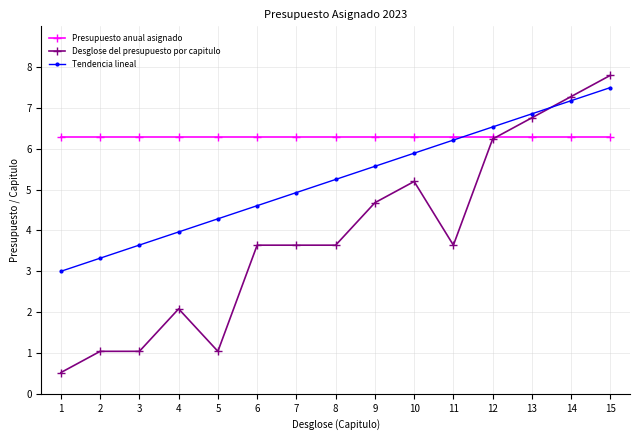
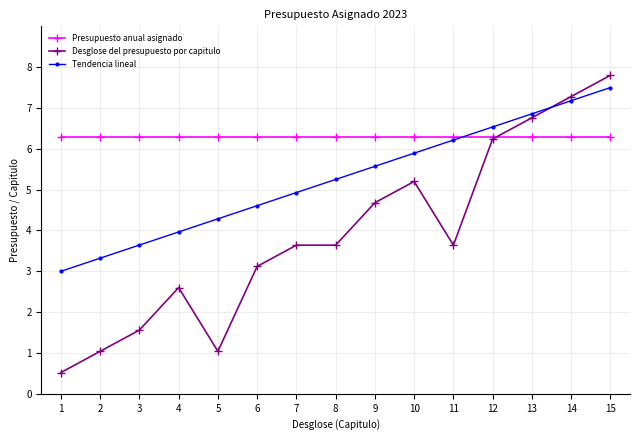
  {
    "Presupuesto anual asignado": {
      "1": 6.3,
      "2": 6.3,
      "3": 6.3,
      "4": 6.3,
      "5": 6.3,
      "6": 6.3,
      "7": 6.3,
      "8": 6.3,
      "9": 6.3,
      "10": 6.3,
      "11": 6.3,
      "13": 6.3,
      "14": 6.3,
      "15": 6.3
    },
    "Desglose del presupuesto por capitulo": {
      "1": 0.5,
      "2": 1.0,
-     "3": 1.0,
-     "4": 2.1,
+     "3": 1.6,
+     "4": 2.6,
      "5": 1.0,
-     "6": 3.6,
+     "6": 3.1,
      "7": 3.6,
      "8": 3.6,
      "9": 4.7,
      "10": 5.2,
      "11": 3.6,
      "13": 6.8,
      "14": 7.3,
      "15": 7.8
    },
    "Tendencia lineal": {
      "1": 3.0,
      "2": 3.3,
      "3": 3.6,
      "4": 4.0,
      "5": 4.3,
      "6": 4.6,
      "7": 4.9,
      "8": 5.3,
      "9": 5.6,
      "10": 5.9,
      "11": 6.2,
      "12": 6.5,
      "13": 6.9,
      "14": 7.2,
      "15": 7.5
    }
  }
